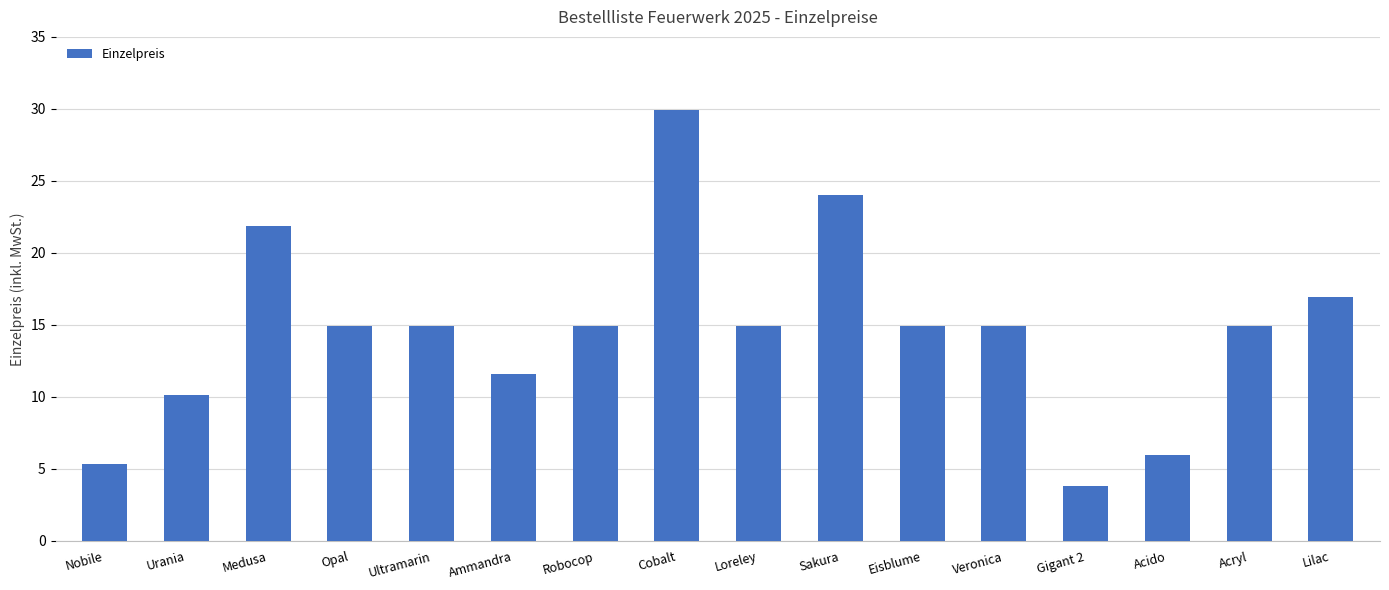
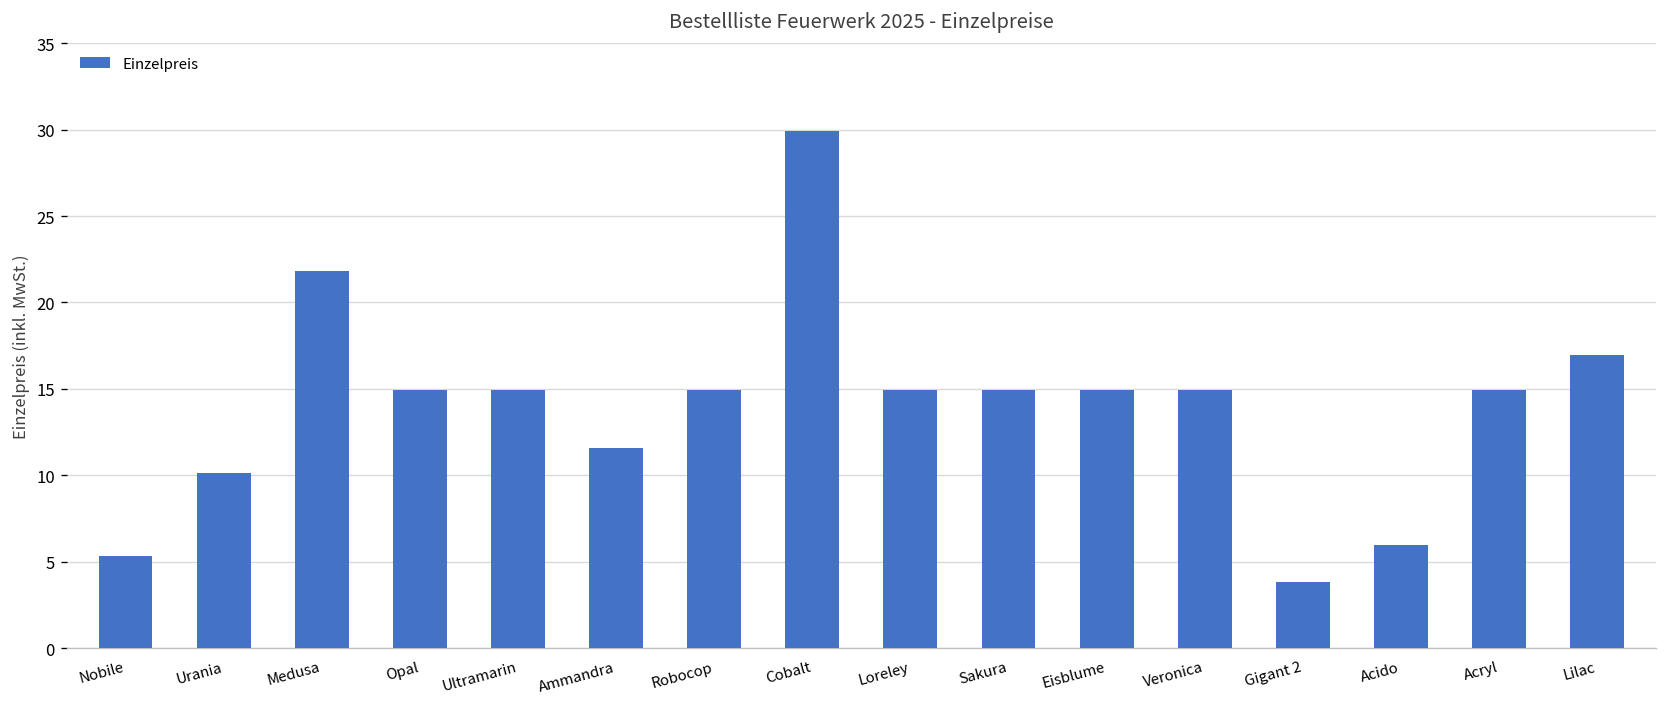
  {
    "Nobile": 5.3,
    "Urania": 10.2,
    "Medusa": 21.9,
    "Opal": 15.0,
    "Ultramarin": 15.0,
    "Ammandra": 11.6,
    "Robocop": 15.0,
    "Cobalt": 30.0,
    "Loreley": 15.0,
-   "Sakura": 24.0,
+   "Sakura": 15.0,
    "Eisblume": 15.0,
    "Veronica": 15.0,
    "Gigant 2": 3.8,
    "Acido": 6.0,
    "Acryl": 15.0,
    "Lilac": 17.0
  }
